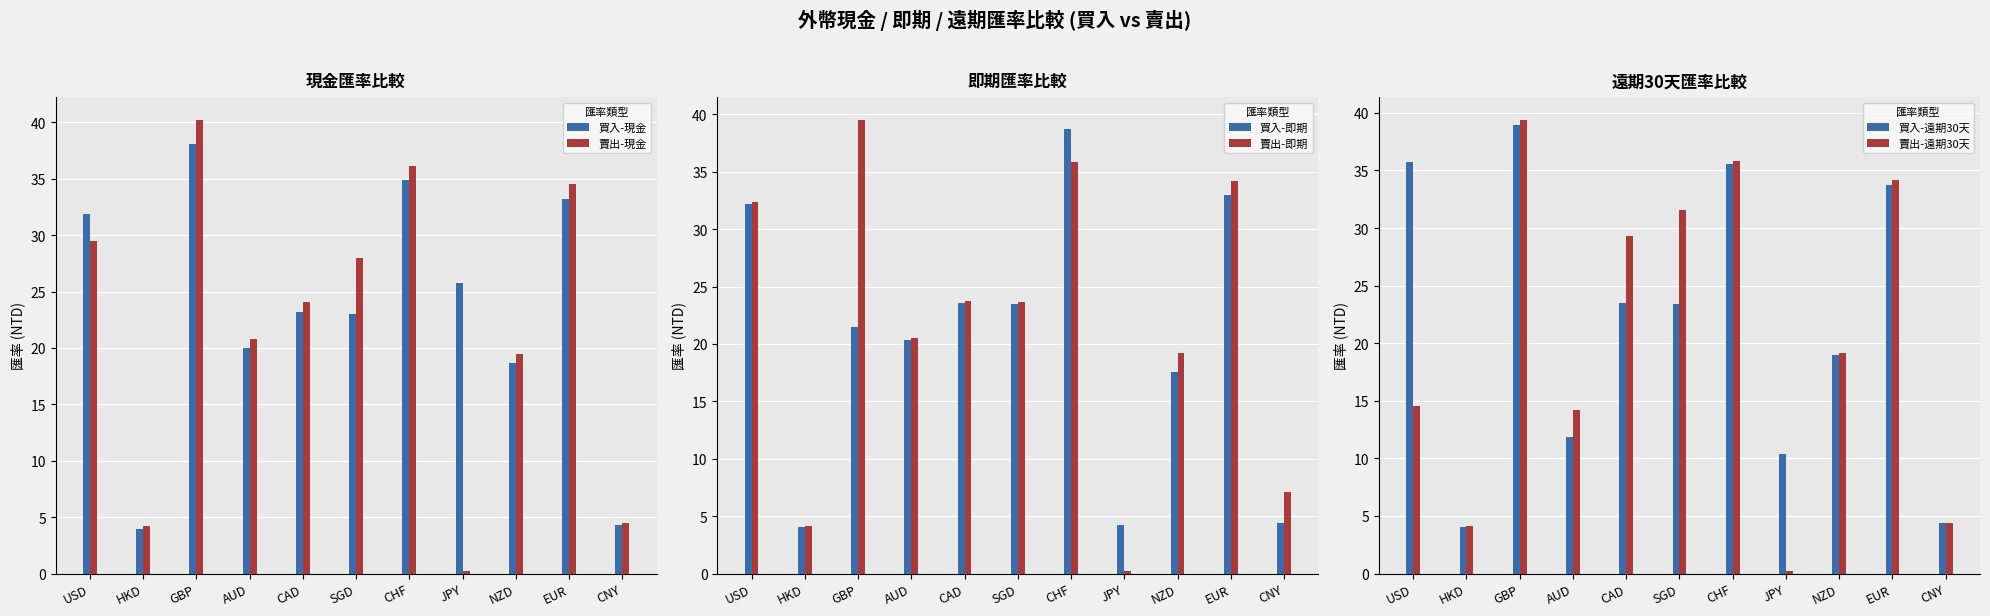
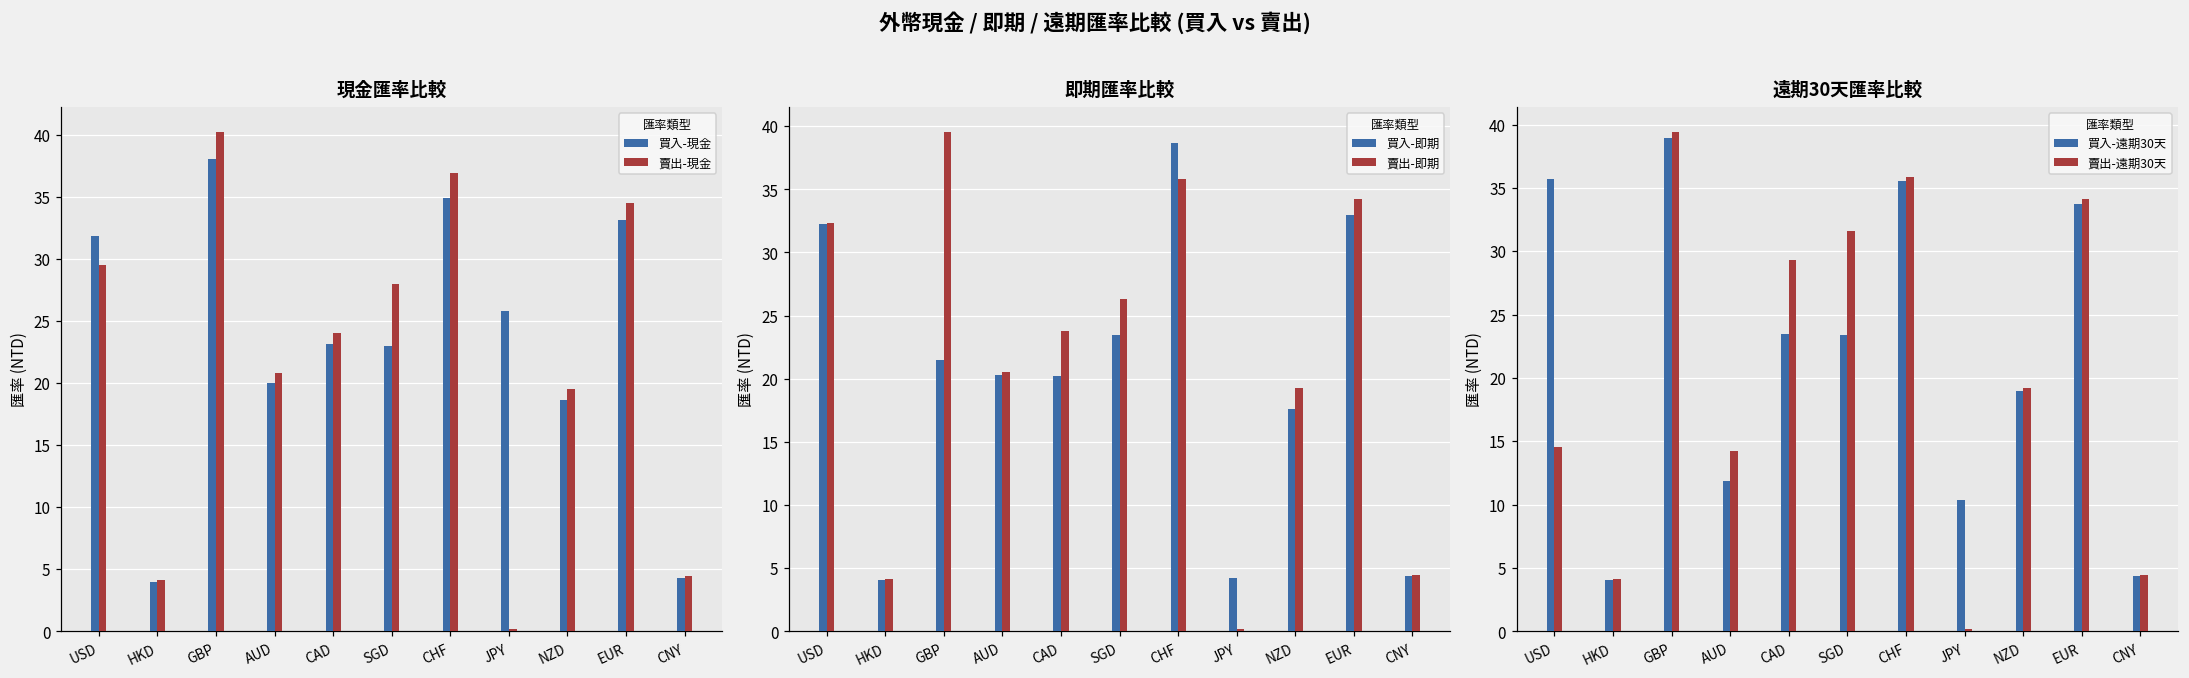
  {
    "現金匯率比較": {
      "買入-現金": {
        "USD": 31.9,
        "HKD": 4.0,
        "GBP": 38.1,
        "AUD": 20.0,
        "CAD": 23.2,
        "SGD": 23.0,
        "CHF": 34.9,
        "JPY": 25.8,
        "NZD": 18.7,
        "EUR": 33.2,
        "CNY": 4.3
      },
      "賣出-現金": {
        "USD": 29.5,
        "HKD": 4.2,
        "GBP": 40.2,
        "AUD": 20.8,
        "CAD": 24.1,
        "SGD": 28.0,
-       "CHF": 36.1,
+       "CHF": 36.9,
        "NZD": 19.5,
        "EUR": 34.5,
        "CNY": 4.5
      }
    },
    "即期匯率比較": {
      "買入-即期": {
        "USD": 32.2,
        "HKD": 4.1,
        "GBP": 21.5,
        "AUD": 20.3,
-       "CAD": 23.6,
+       "CAD": 20.2,
        "SGD": 23.5,
        "CHF": 38.7,
        "JPY": 4.2,
        "NZD": 17.6,
        "EUR": 33.0,
        "CNY": 4.4
      },
      "賣出-即期": {
        "USD": 32.3,
        "HKD": 4.2,
        "GBP": 39.5,
        "AUD": 20.5,
        "CAD": 23.8,
-       "SGD": 23.7,
+       "SGD": 26.3,
        "CHF": 35.9,
        "JPY": 0.2,
        "NZD": 19.2,
        "EUR": 34.2,
-       "CNY": 7.1
+       "CNY": 4.4
      }
    },
    "遠期30天匯率比較": {
      "買入-遠期30天": {
        "USD": 35.7,
        "HKD": 4.1,
        "GBP": 39.0,
        "AUD": 11.9,
        "CAD": 23.5,
        "SGD": 23.4,
        "CHF": 35.6,
        "JPY": 10.3,
        "NZD": 19.0,
        "EUR": 33.7,
        "CNY": 4.4
      },
      "賣出-遠期30天": {
        "USD": 14.5,
        "HKD": 4.1,
        "GBP": 39.4,
        "AUD": 14.2,
        "CAD": 29.3,
        "SGD": 31.6,
        "CHF": 35.9,
        "JPY": 0.2,
        "NZD": 19.2,
        "EUR": 34.1,
        "CNY": 4.4
      }
    }
  }
